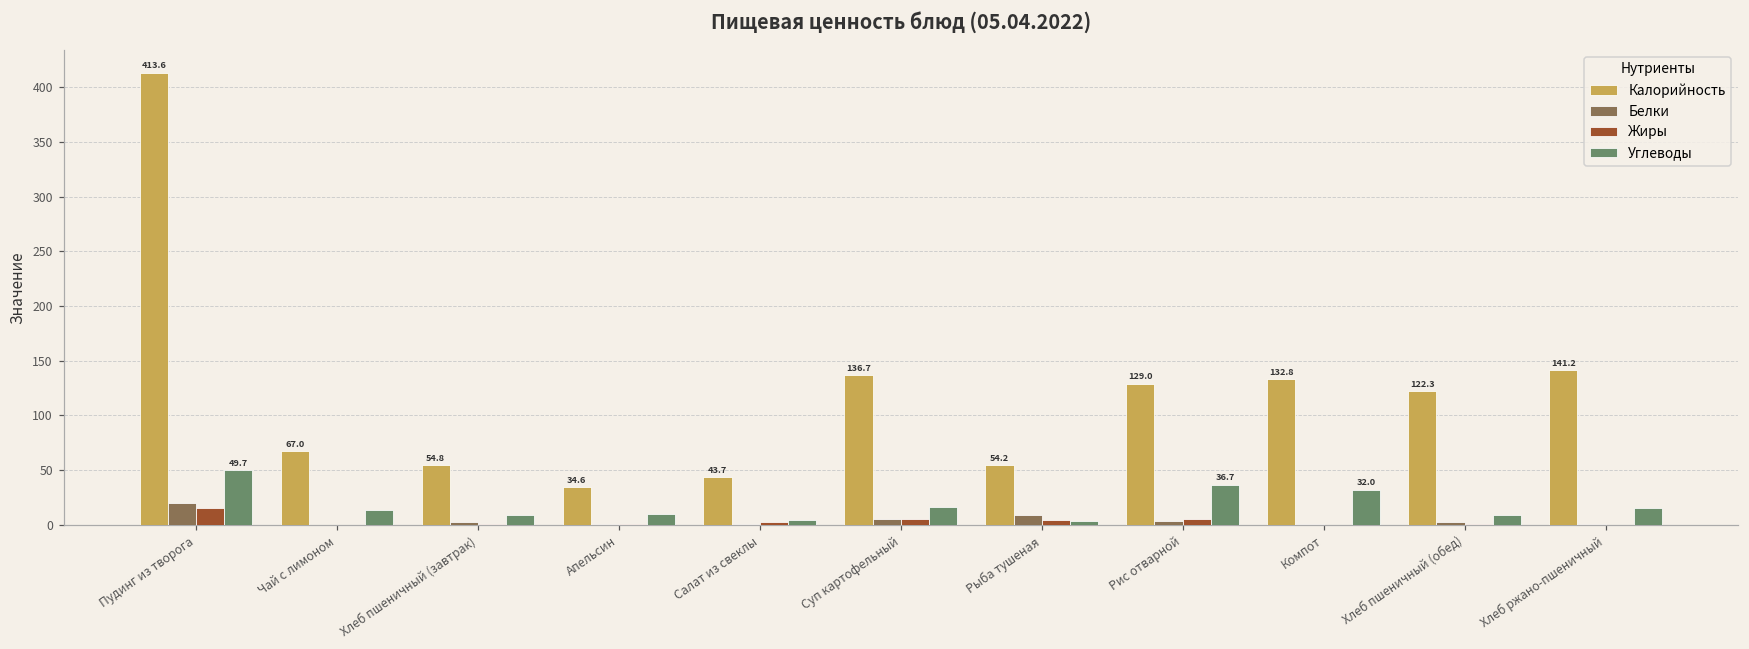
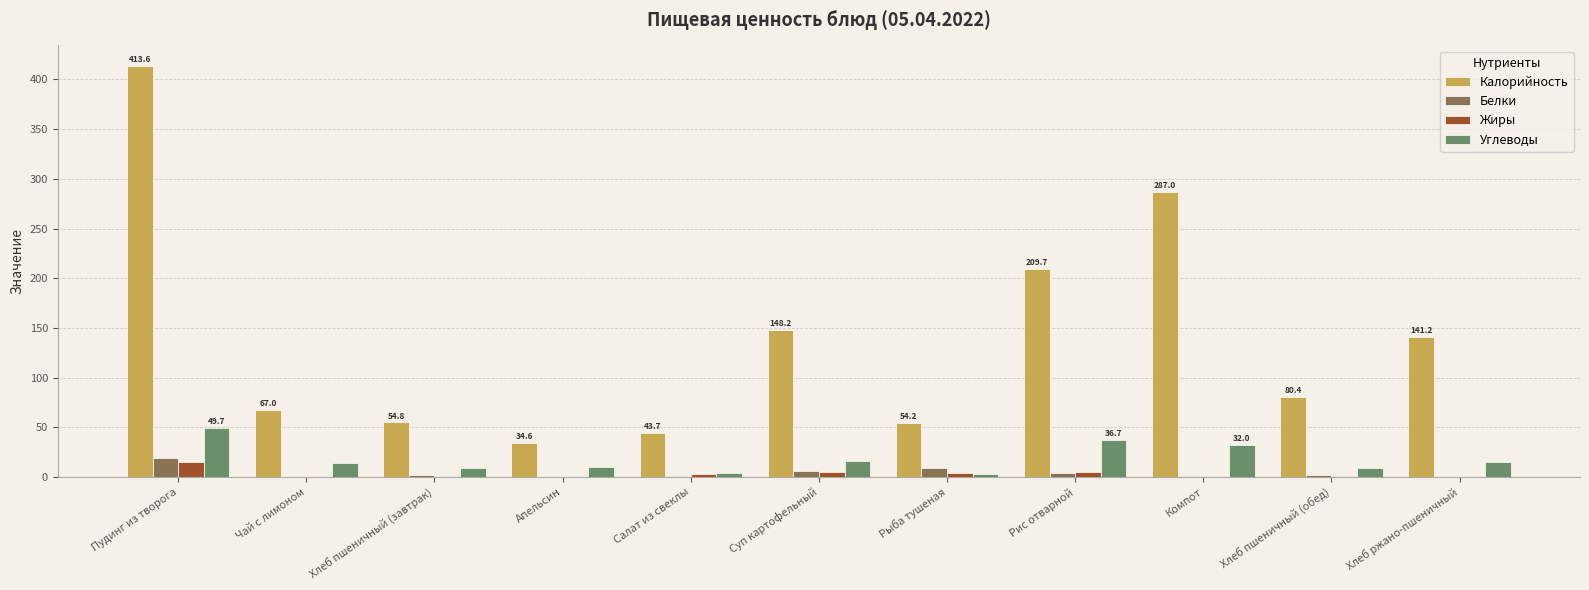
  {
    "Калорийность": {
      "Пудинг из творога": 413.6,
      "Чай с лимоном": 67.0,
      "Хлеб пшеничный (завтрак)": 54.8,
      "Апельсин": 34.6,
      "Салат из свеклы": 43.7,
-     "Суп картофельный": 136.7,
+     "Суп картофельный": 148.2,
      "Рыба тушеная": 54.2,
-     "Рис отварной": 129.0,
-     "Компот": 132.8,
-     "Хлеб пшеничный (обед)": 122.3,
+     "Рис отварной": 209.7,
+     "Компот": 287.0,
+     "Хлеб пшеничный (обед)": 80.4,
      "Хлеб ржано-пшеничный": 141.2
    }
  }
